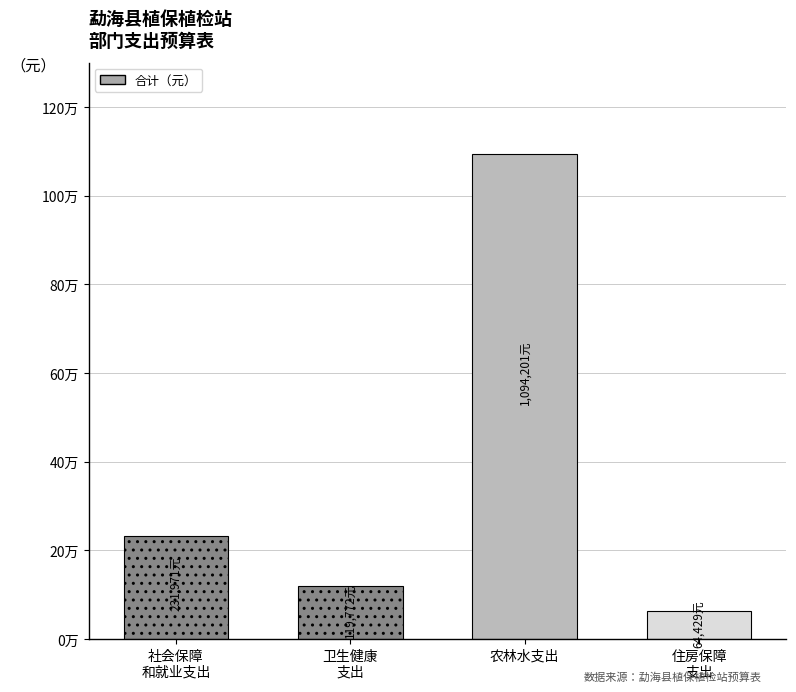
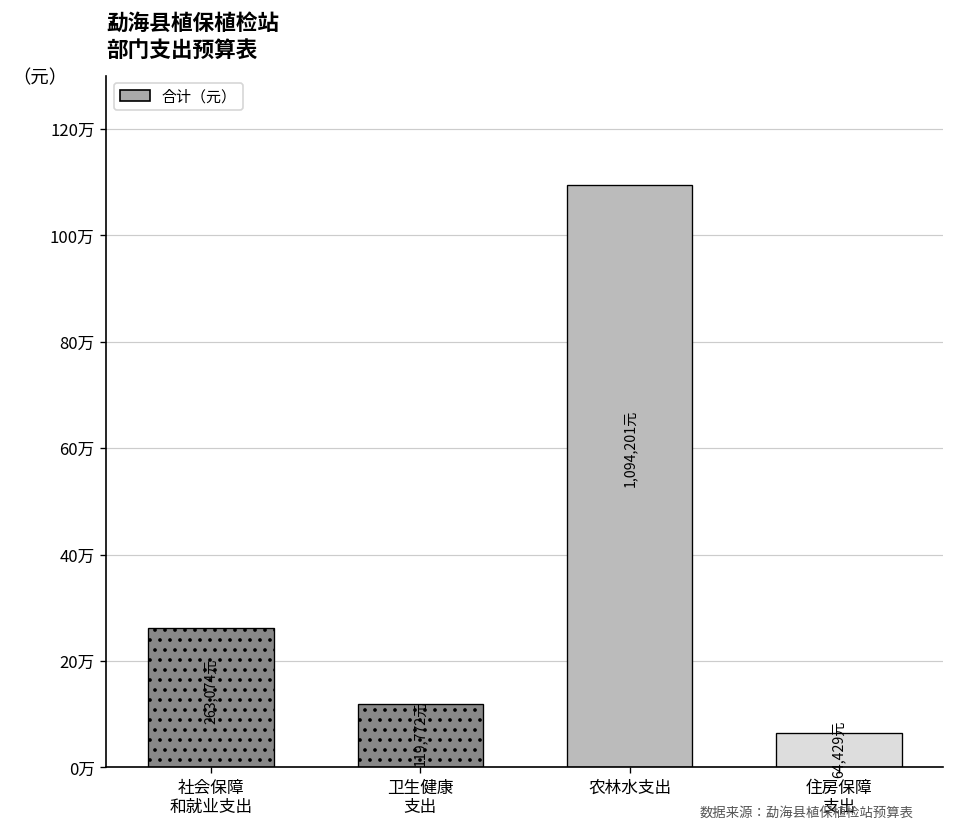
  {
-   "社会保障 和就业支出": "231,971元",
+   "社会保障 和就业支出": "263,074元",
    "卫生健康 支出": "119,772元",
    "农林水支出": "1,094,201元",
    "住房保障 支出": "64,429元"
  }
